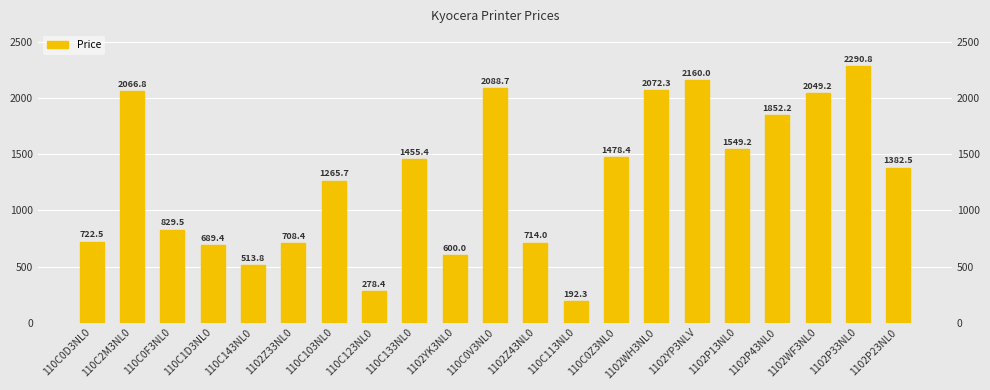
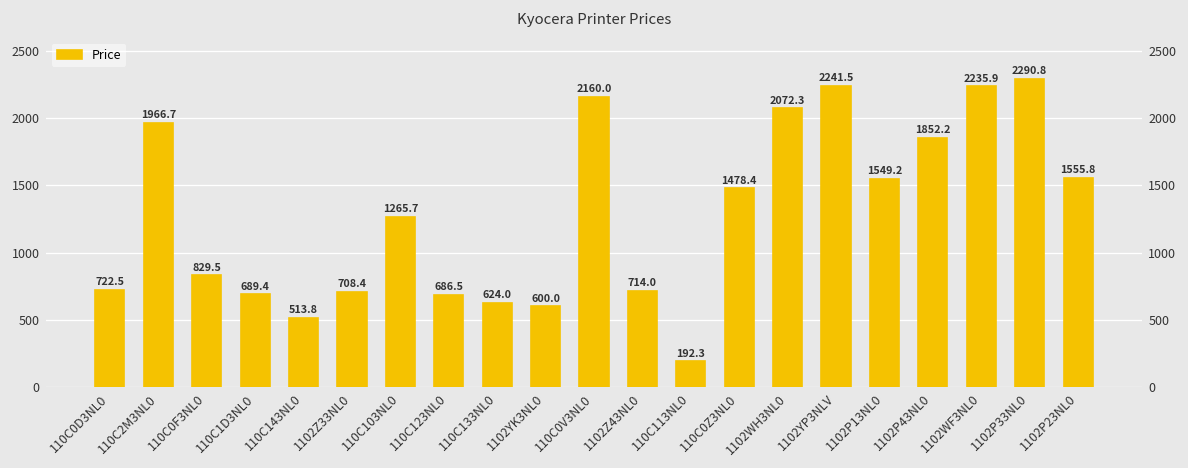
  {
    "110C0D3NL0": 722.5,
-   "110C2M3NL0": 2066.8,
+   "110C2M3NL0": 1966.7,
    "110C0F3NL0": 829.5,
    "110C1D3NL0": 689.4,
    "110C143NL0": 513.8,
    "1102Z33NL0": 708.4,
    "110C103NL0": 1265.7,
-   "110C123NL0": 278.4,
-   "110C133NL0": 1455.4,
+   "110C123NL0": 686.5,
+   "110C133NL0": 624.0,
    "1102YK3NL0": 600.0,
-   "110C0V3NL0": 2088.7,
+   "110C0V3NL0": 2160.0,
    "1102Z43NL0": 714.0,
    "110C113NL0": 192.3,
    "110C0Z3NL0": 1478.4,
    "1102WH3NL0": 2072.3,
-   "1102YP3NLV": 2160.0,
+   "1102YP3NLV": 2241.5,
    "1102P13NL0": 1549.2,
    "1102P43NL0": 1852.2,
-   "1102WF3NL0": 2049.2,
+   "1102WF3NL0": 2235.9,
    "1102P33NL0": 2290.8,
-   "1102P23NL0": 1382.5
+   "1102P23NL0": 1555.8
  }
